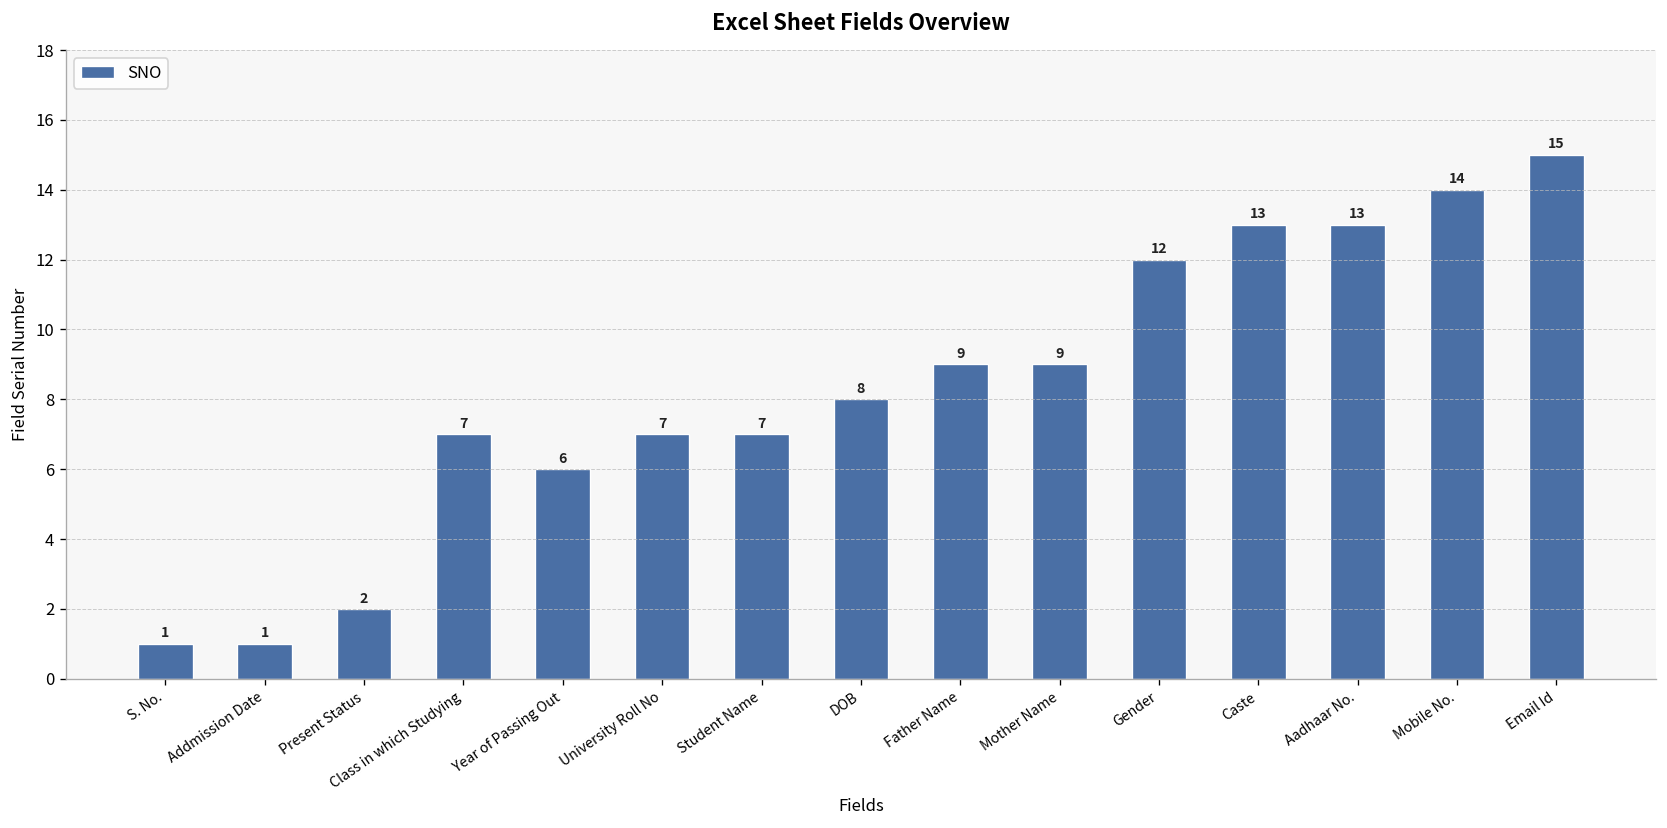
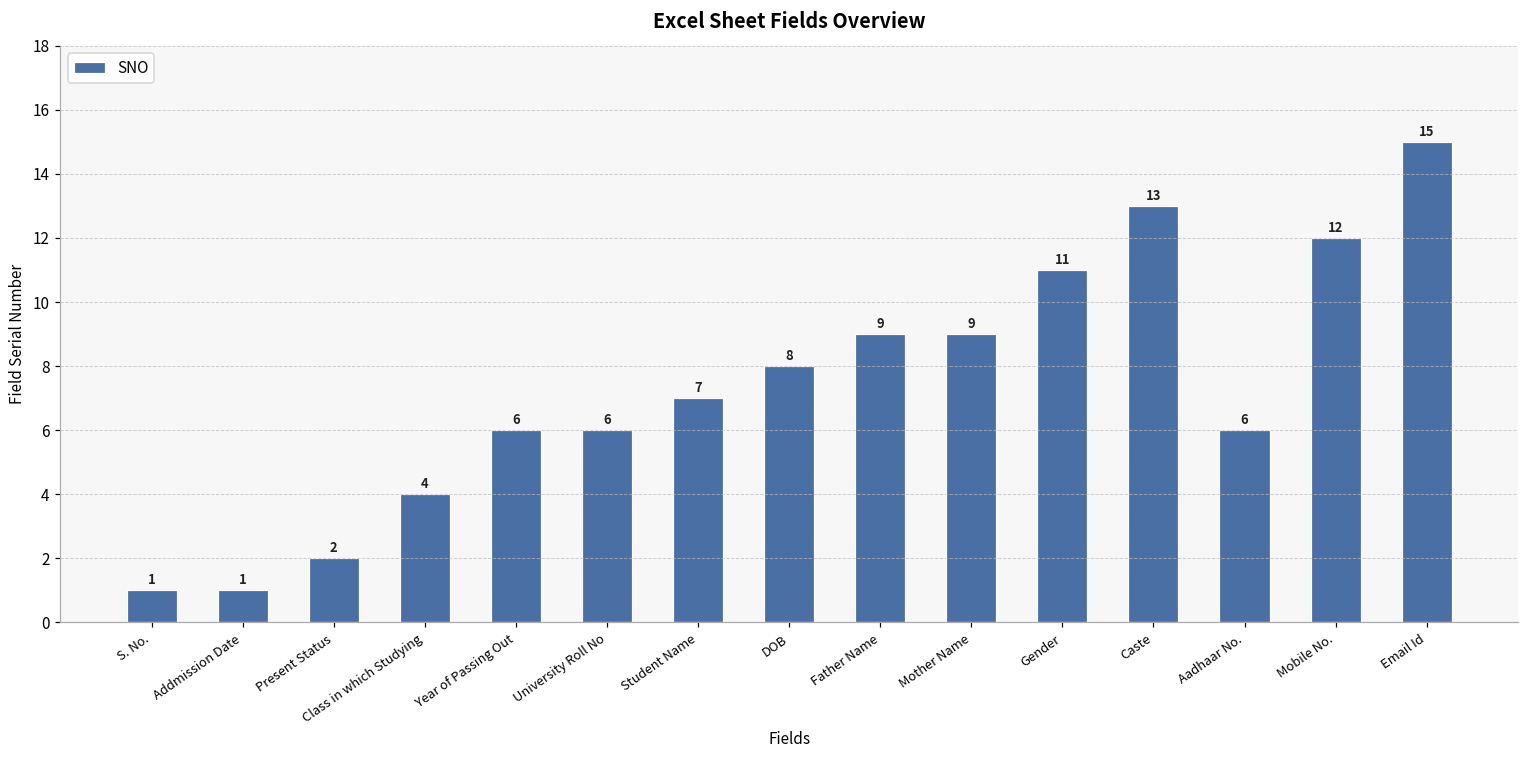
  {
    "S. No.": 1,
    "Addmission Date": 1,
    "Present Status": 2,
-   "Class in which Studying": 7,
+   "Class in which Studying": 4,
    "Year of Passing Out": 6,
-   "University Roll No": 7,
+   "University Roll No": 6,
    "Student Name": 7,
    "DOB": 8,
    "Father Name": 9,
    "Mother Name": 9,
-   "Gender": 12,
+   "Gender": 11,
    "Caste": 13,
-   "Aadhaar No.": 13,
-   "Mobile No.": 14,
+   "Aadhaar No.": 6,
+   "Mobile No.": 12,
    "Email Id": 15
  }
